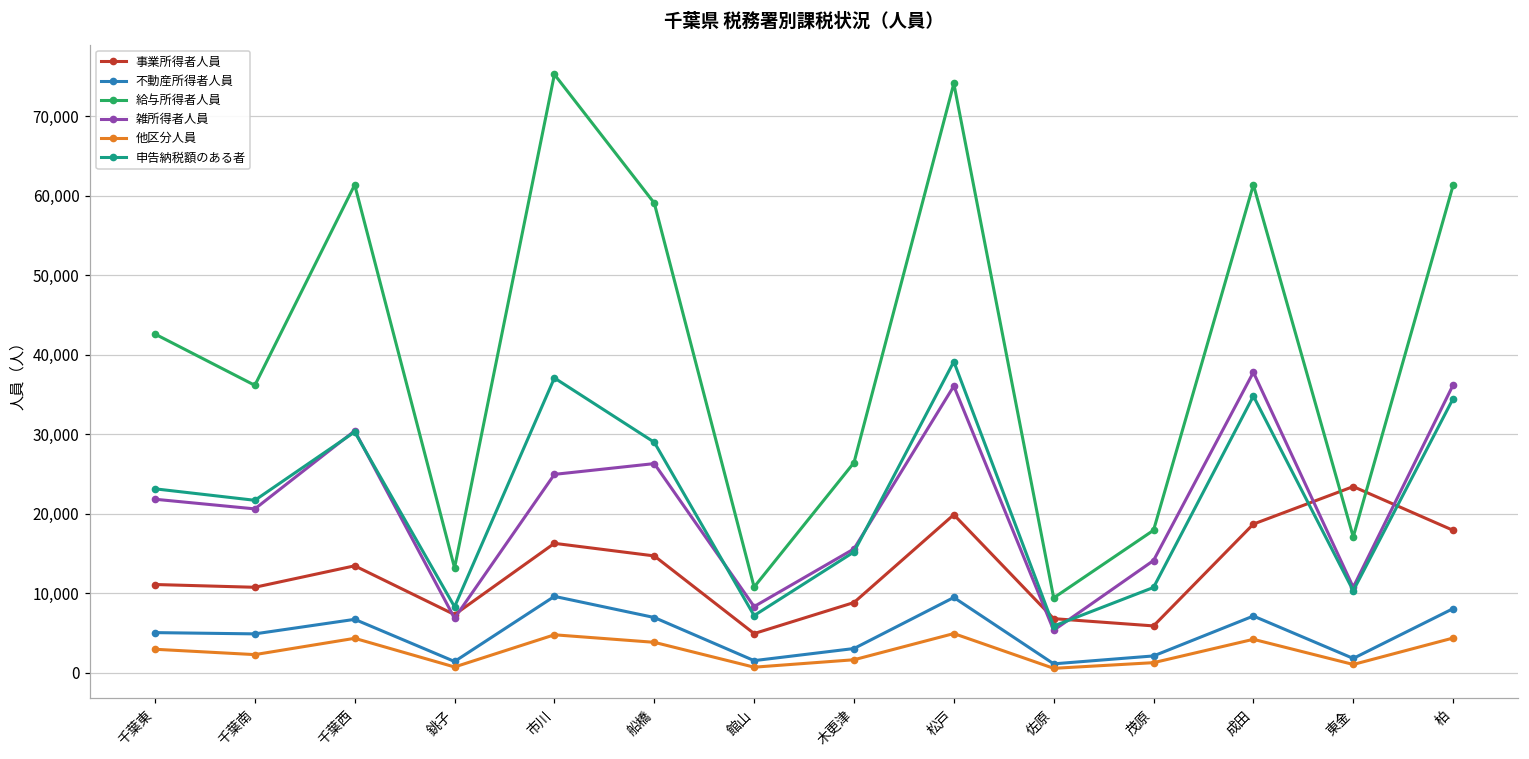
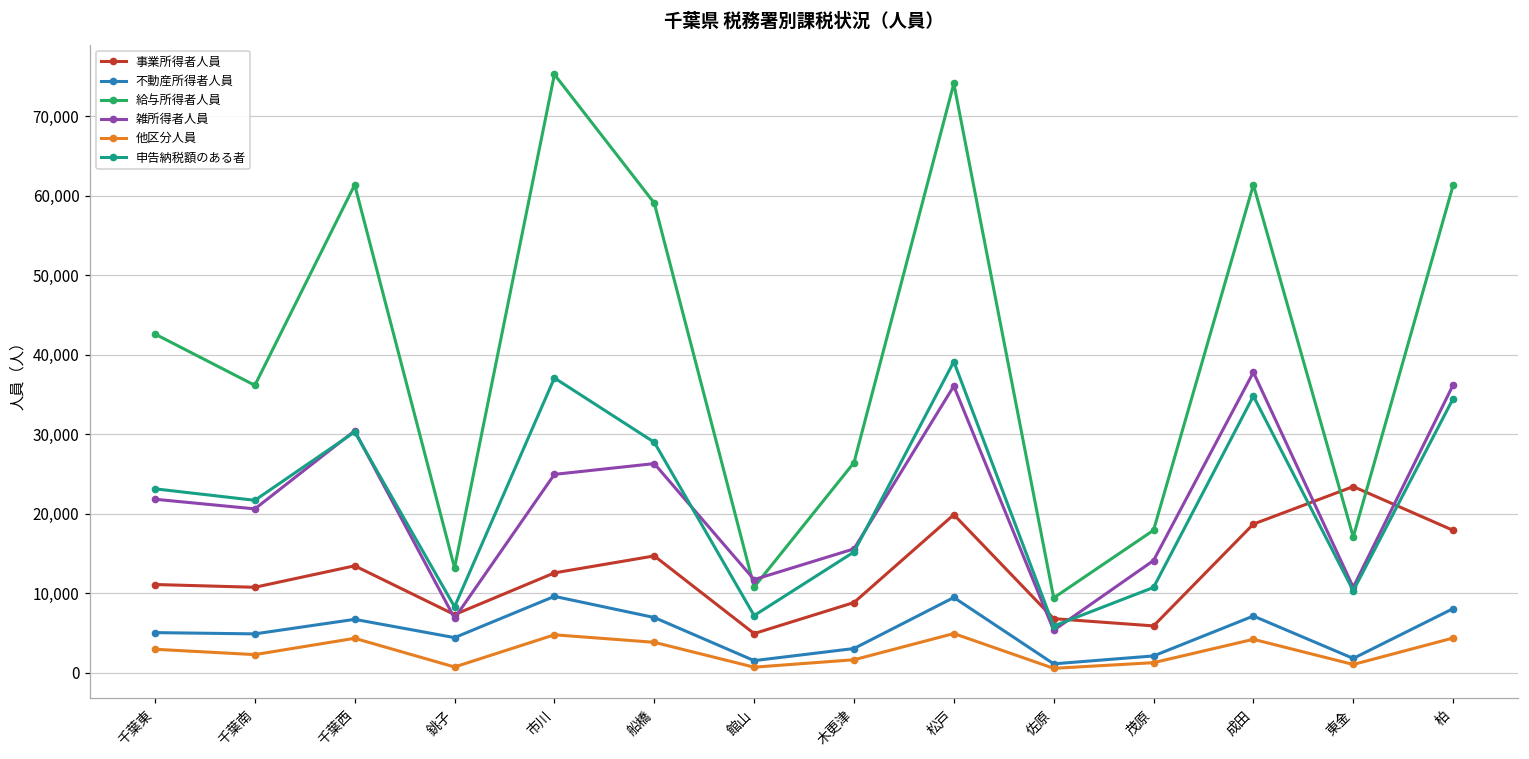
  {
    "事業所得者人員": {
      "千葉東": "11,000",
      "千葉南": "11,000",
      "千葉西": "13,000",
      "銚子": "7,000",
-     "市川": "16,000",
+     "市川": "13,000",
      "船橋": "15,000",
      "館山": "5,000",
      "木更津": "9,000",
      "松戸": "20,000",
      "佐原": "7,000",
      "茂原": "6,000",
      "成田": "19,000",
      "東金": "23,000",
      "柏": "18,000"
    },
    "不動産所得者人員": {
      "千葉東": "5,000",
      "千葉南": "5,000",
      "千葉西": "7,000",
-     "銚子": "1,000",
+     "銚子": "4,000",
      "市川": "10,000",
      "船橋": "7,000",
      "館山": "2,000",
      "木更津": "3,000",
      "松戸": "9,000",
      "佐原": "1,000",
      "茂原": "2,000",
      "成田": "7,000",
      "東金": "2,000",
      "柏": "8,000"
    },
    "雑所得者人員": {
      "千葉東": "22,000",
      "千葉南": "21,000",
      "銚子": "7,000",
      "市川": "25,000",
      "船橋": "26,000",
-     "館山": "8,000",
+     "館山": "12,000",
      "木更津": "16,000",
      "松戸": "36,000",
      "佐原": "5,000",
      "茂原": "14,000",
      "成田": "38,000",
      "東金": "11,000",
      "柏": "36,000"
    },
    "他区分人員": {
      "千葉東": "3,000",
      "千葉南": "2,000",
      "千葉西": "4,000",
      "銚子": "1,000",
      "市川": "5,000",
      "船橋": "4,000",
      "館山": "1,000",
      "木更津": "2,000",
      "松戸": "5,000",
      "佐原": "1,000",
      "茂原": "1,000",
      "成田": "4,000",
      "東金": "1,000",
      "柏": "4,000"
    }
  }
